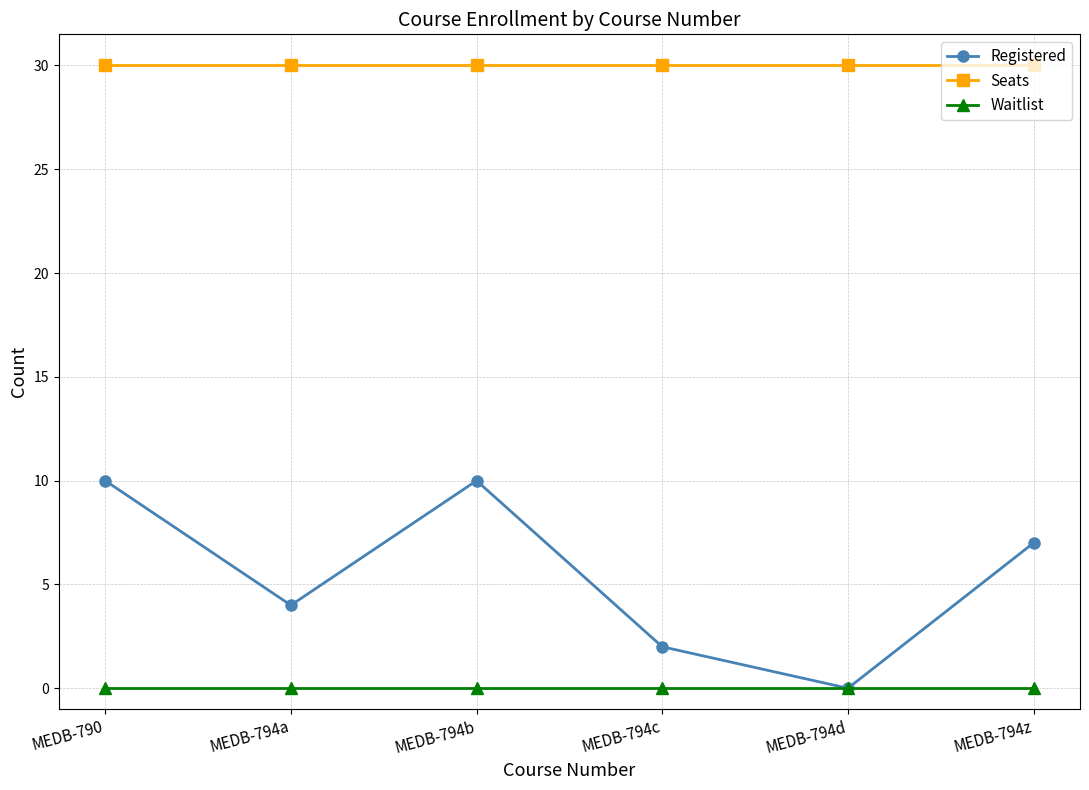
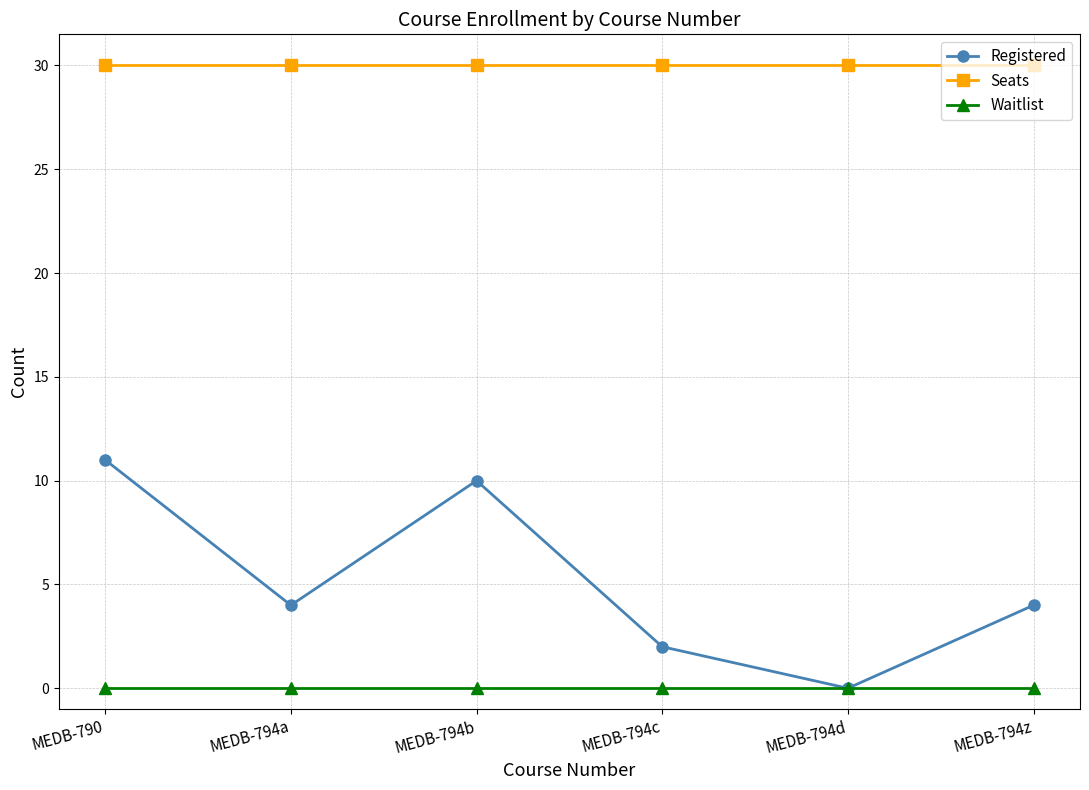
  {
    "Registered": {
-     "MEDB-790": 10,
+     "MEDB-790": 11,
      "MEDB-794a": 4,
      "MEDB-794b": 10,
      "MEDB-794c": 2,
-     "MEDB-794z": 7
+     "MEDB-794z": 4
    },
    "Seats": {
      "MEDB-790": 30,
      "MEDB-794a": 30,
      "MEDB-794b": 30,
      "MEDB-794c": 30,
      "MEDB-794d": 30
    },
    "Waitlist": {
      "MEDB-790": 0,
      "MEDB-794a": 0,
      "MEDB-794b": 0,
      "MEDB-794c": 0,
      "MEDB-794z": 0
    }
  }
